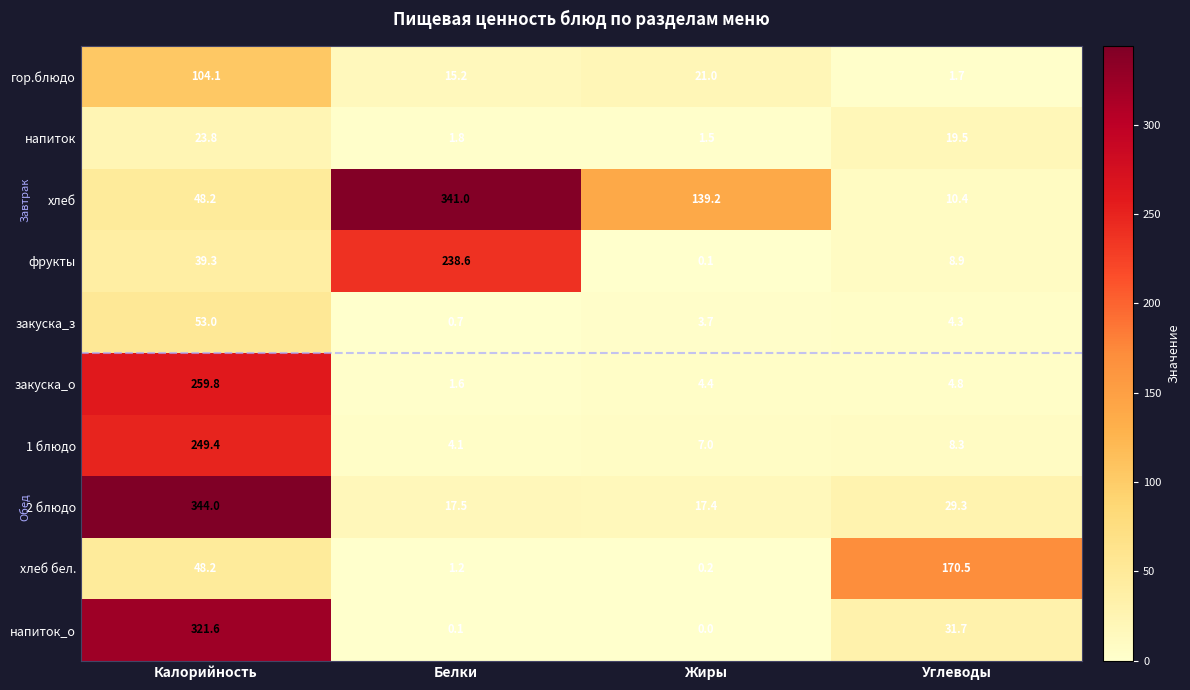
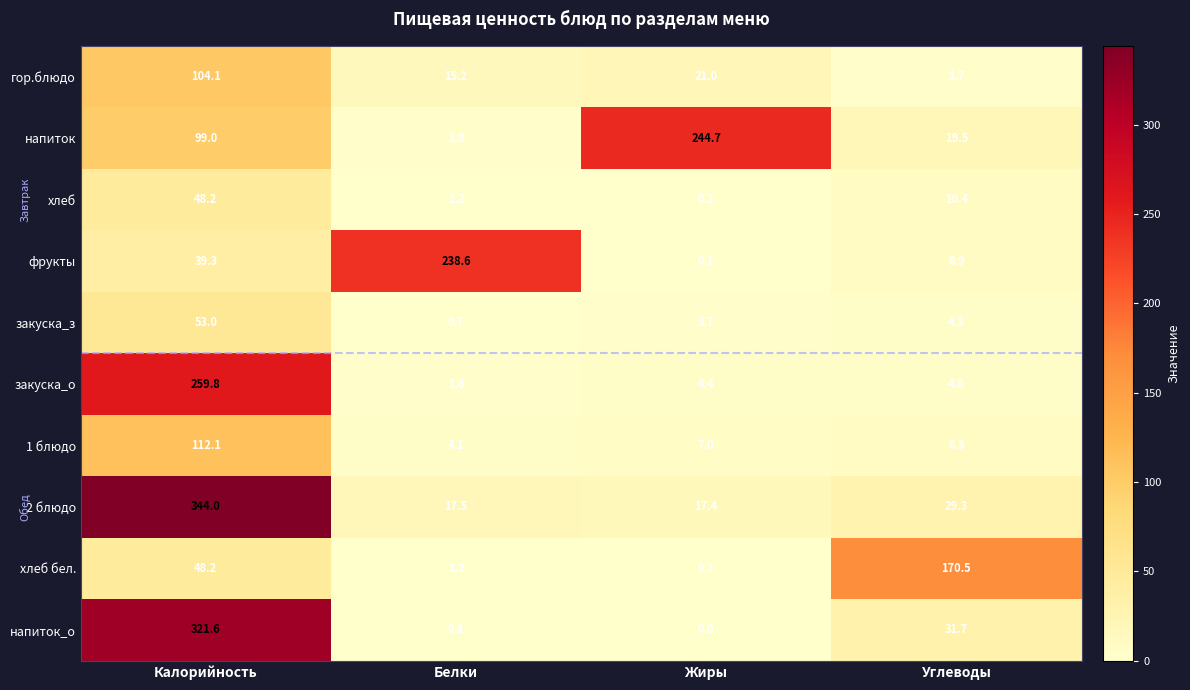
  {
    "гор.блюдо": {
      "Калорийность": 104.1,
      "Белки": 15.2,
      "Жиры": 21.0,
      "Углеводы": 1.7
    },
    "напиток": {
-     "Калорийность": 23.8,
+     "Калорийность": 99.0,
      "Белки": 1.8,
-     "Жиры": 1.5,
+     "Жиры": 244.7,
      "Углеводы": 19.5
    },
    "хлеб": {
      "Калорийность": 48.2,
-     "Белки": 341.0,
-     "Жиры": 139.2,
+     "Белки": 1.2,
+     "Жиры": 0.2,
      "Углеводы": 10.4
    },
    "фрукты": {
      "Калорийность": 39.3,
      "Белки": 238.6,
      "Жиры": 0.1,
      "Углеводы": 8.9
    },
    "закуска_з": {
      "Калорийность": 53.0,
      "Белки": 0.7,
      "Жиры": 3.7,
      "Углеводы": 4.3
    },
    "закуска_о": {
      "Калорийность": 259.8,
      "Белки": 1.6,
      "Жиры": 4.4,
      "Углеводы": 4.8
    },
    "1 блюдо": {
-     "Калорийность": 249.4,
+     "Калорийность": 112.1,
      "Белки": 4.1,
      "Жиры": 7.0,
      "Углеводы": 8.3
    },
    "2 блюдо": {
      "Калорийность": 344.0,
      "Белки": 17.5,
      "Жиры": 17.4,
      "Углеводы": 29.3
    },
    "хлеб бел.": {
      "Калорийность": 48.2,
      "Белки": 1.2,
      "Жиры": 0.2,
      "Углеводы": 170.5
    },
    "напиток_о": {
      "Калорийность": 321.6,
      "Белки": 0.1,
      "Жиры": 0.0,
      "Углеводы": 31.7
    }
  }
